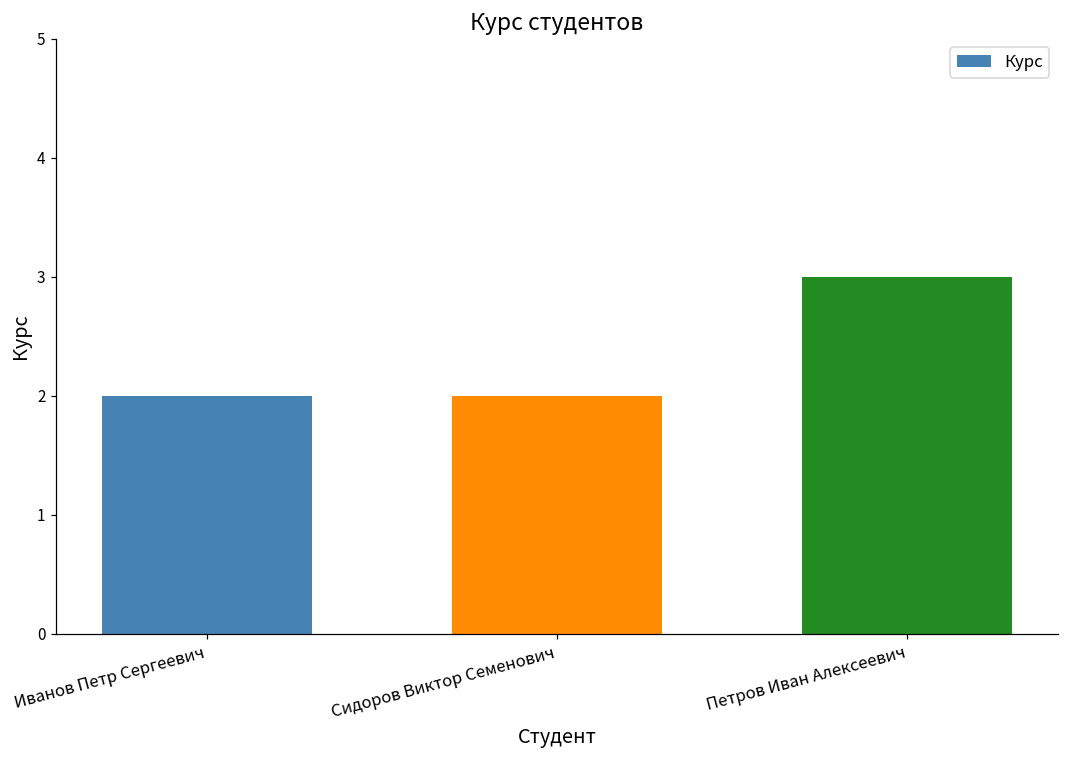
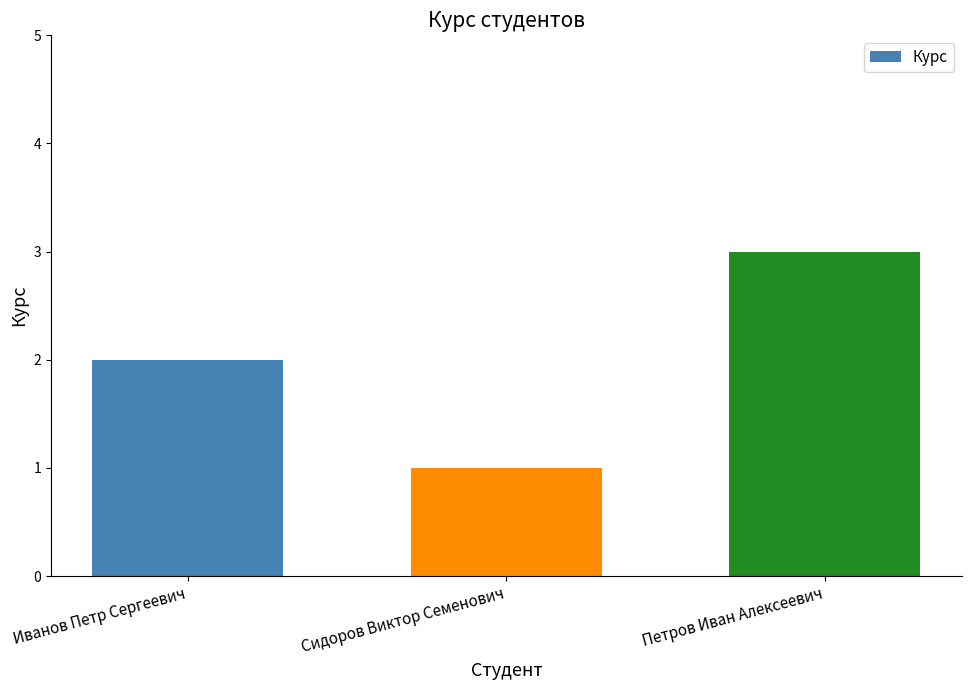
  {
    "Иванов Петр Сергеевич": 2,
-   "Сидоров Виктор Семенович": 2,
+   "Сидоров Виктор Семенович": 1,
    "Петров Иван Алексеевич": 3
  }
